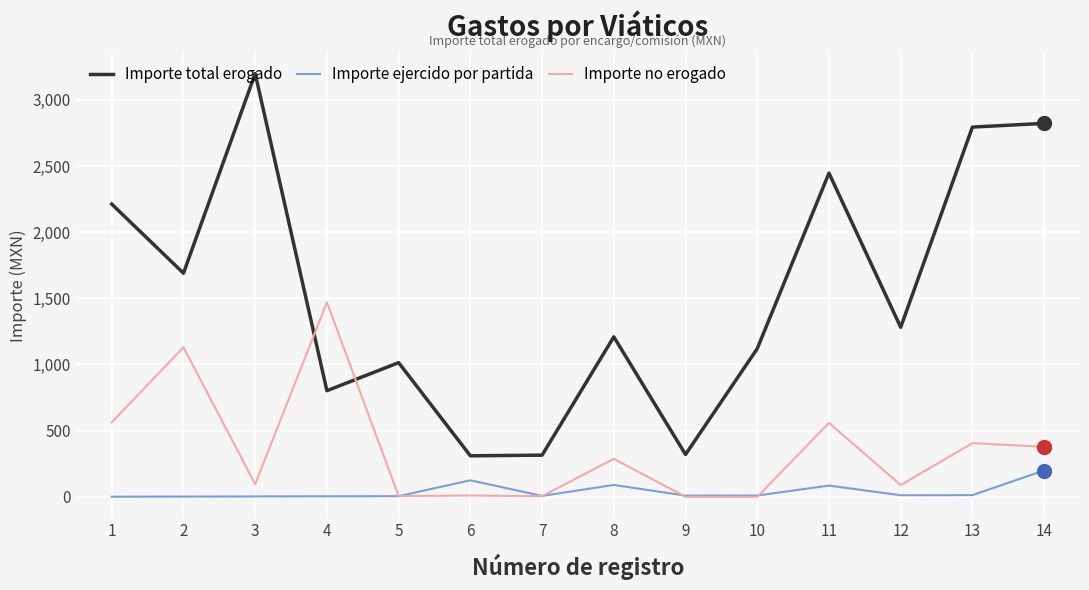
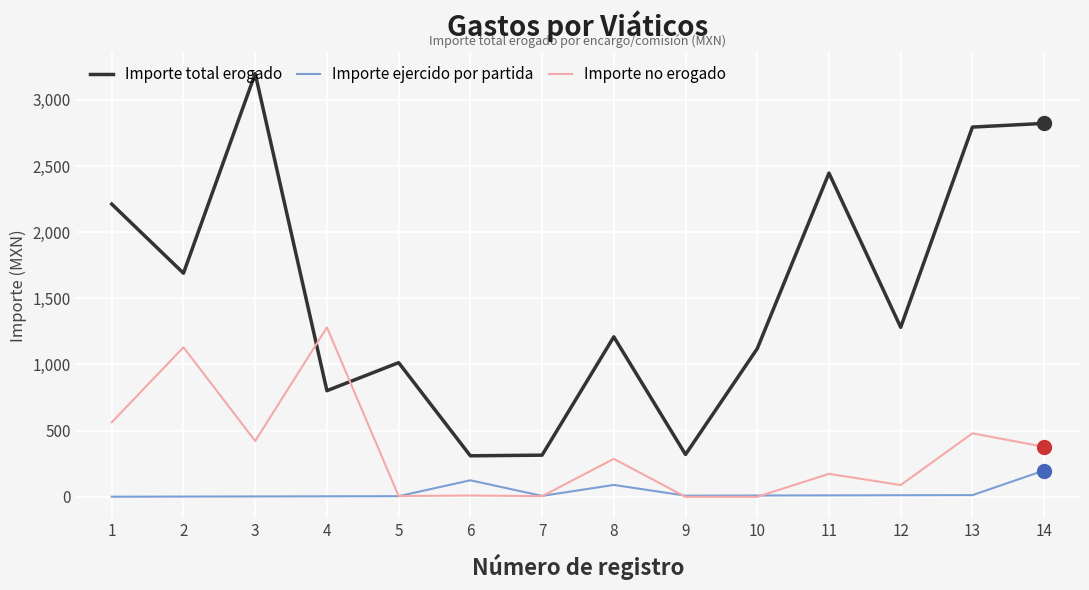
  {
    "Importe ejercido por partida": {
      "1": "0",
      "2": "0",
      "3": "0",
      "4": "0",
      "6": "130",
      "8": "90",
-     "11": "90",
+     "11": "10",
      "12": "10",
      "13": "10"
    },
    "Importe no erogado": {
      "1": "560",
      "2": "1,130",
-     "3": "100",
-     "4": "1,470",
+     "3": "420",
+     "4": "1,280",
      "6": "10",
      "8": "290",
-     "11": "560",
+     "11": "170",
      "12": "90",
-     "13": "410"
+     "13": "480"
    }
  }
